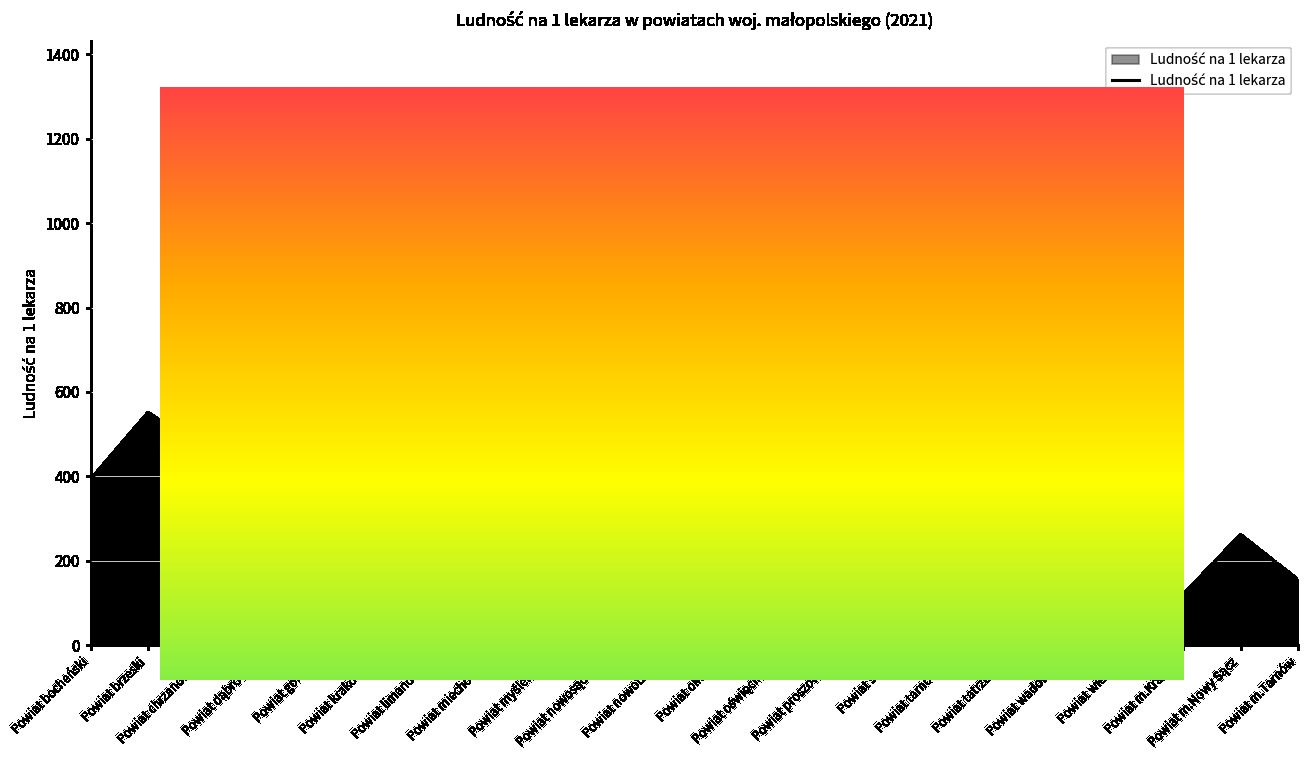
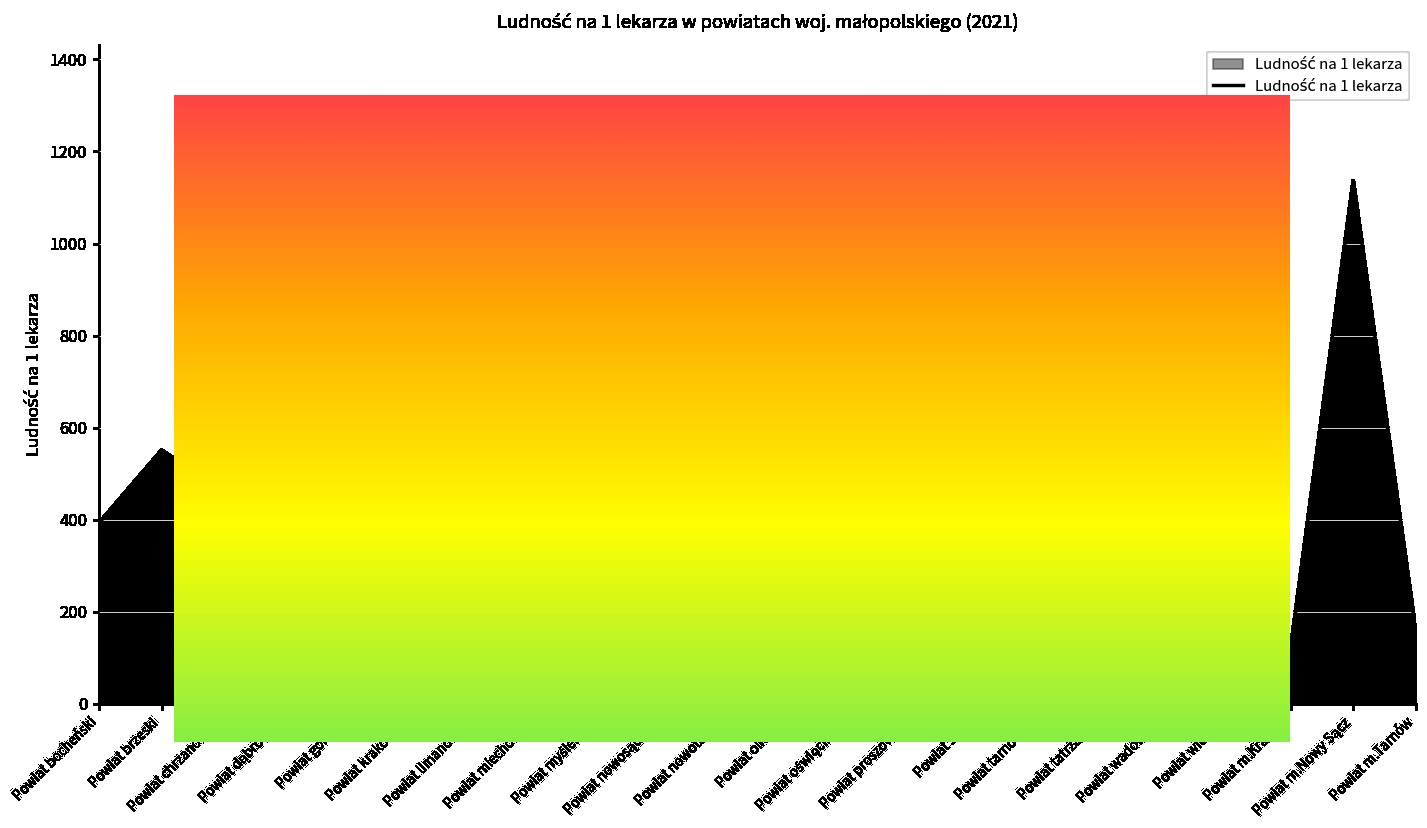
  {
    "Ludność na 1 lekarza w powiatach woj. małopolskiego (2021)": {
      "Powiat bocheński": 390,
      "Powiat brzeski": 550,
      "Powiat chrzanowski": 460,
-     "Powiat m.Nowy Sącz": 260,
+     "Powiat m.Nowy Sącz": 1140,
      "Powiat m.Tarnów": 150
    }
  }
